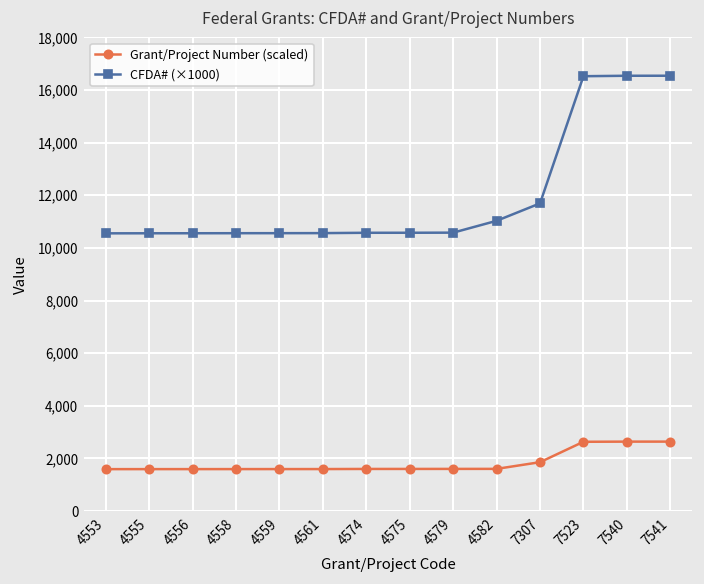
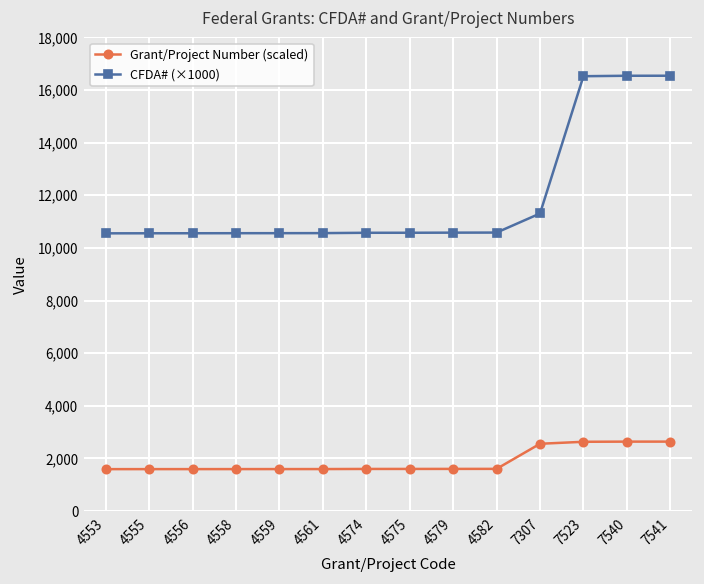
  {
    "Grant/Project Number (scaled)": {
      "4553": "1,600",
      "4555": "1,600",
      "4556": "1,600",
      "4558": "1,600",
      "4559": "1,600",
      "4561": "1,600",
      "4574": "1,600",
      "4575": "1,600",
      "4579": "1,600",
      "4582": "1,600",
-     "7307": "1,900",
+     "7307": "2,600",
      "7523": "2,600",
      "7540": "2,600",
      "7541": "2,600"
    },
    "CFDA# (×1000)": {
      "4553": "10,600",
      "4555": "10,600",
      "4556": "10,600",
      "4558": "10,600",
      "4559": "10,600",
      "4561": "10,600",
      "4574": "10,600",
      "4575": "10,600",
      "4579": "10,600",
-     "4582": "11,000",
-     "7307": "11,700",
+     "4582": "10,600",
+     "7307": "11,300",
      "7523": "16,500",
      "7540": "16,500",
      "7541": "16,500"
    }
  }
